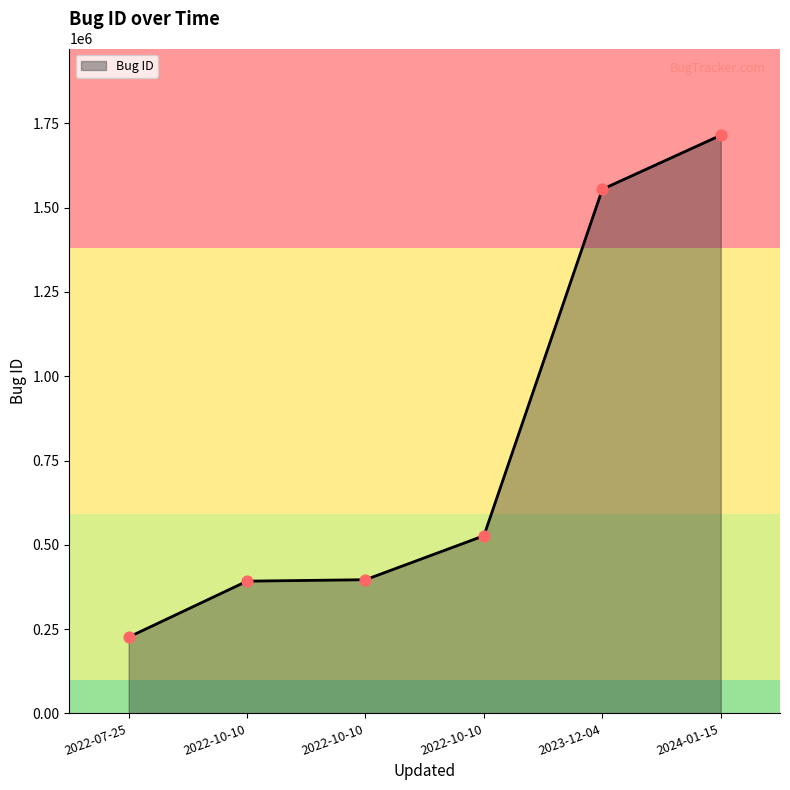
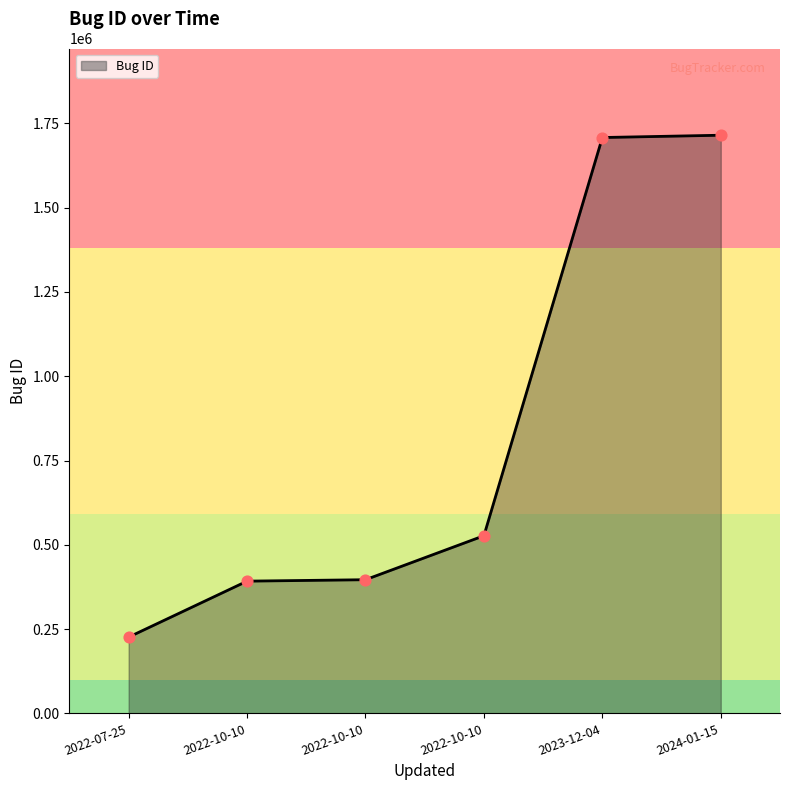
  {
    "2022-07-25": 230000,
-   "2023-12-04": 1550000,
+   "2023-12-04": 1710000,
    "2024-01-15": 1710000
  }
